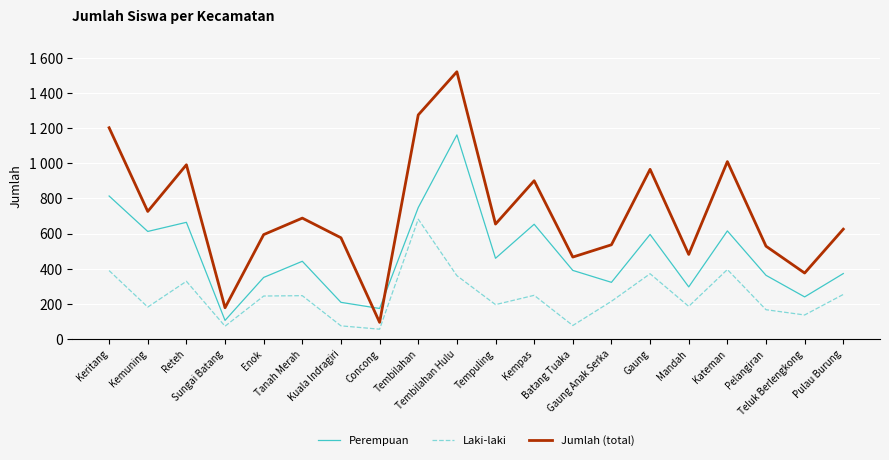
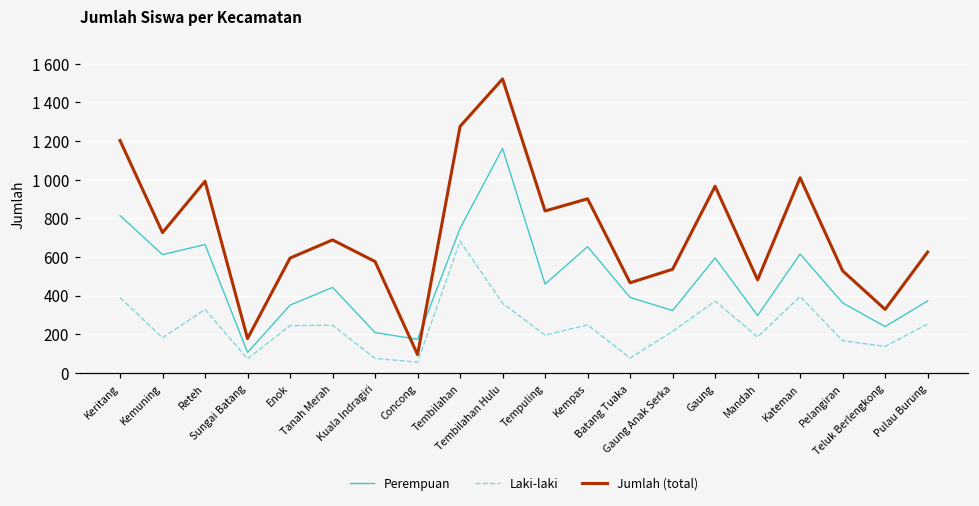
  {
    "Jumlah (total)": {
      "Keritang": 1200,
      "Kemuning": 730,
      "Reteh": 990,
      "Sungai Batang": 180,
      "Enok": 590,
      "Tanah Merah": 690,
      "Kuala Indragiri": 580,
      "Concong": 90,
      "Tembilahan": 1280,
      "Tembilahan Hulu": 1520,
-     "Tempuling": 650,
+     "Tempuling": 840,
      "Kempas": 900,
      "Batang Tuaka": 470,
      "Gaung Anak Serka": 540,
      "Gaung": 970,
      "Mandah": 480,
      "Kateman": 1010,
      "Pelangiran": 530,
-     "Teluk Berlengkong": 380,
+     "Teluk Berlengkong": 330,
      "Pulau Burung": 630
    }
  }
